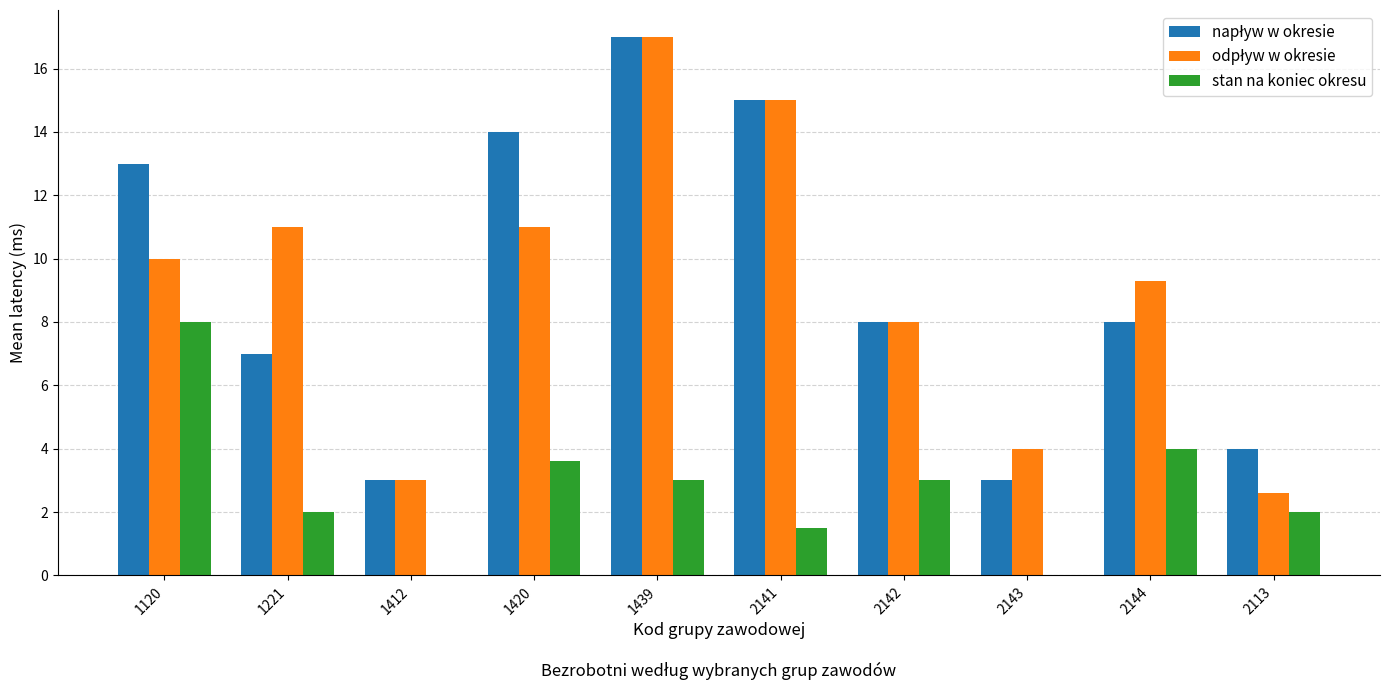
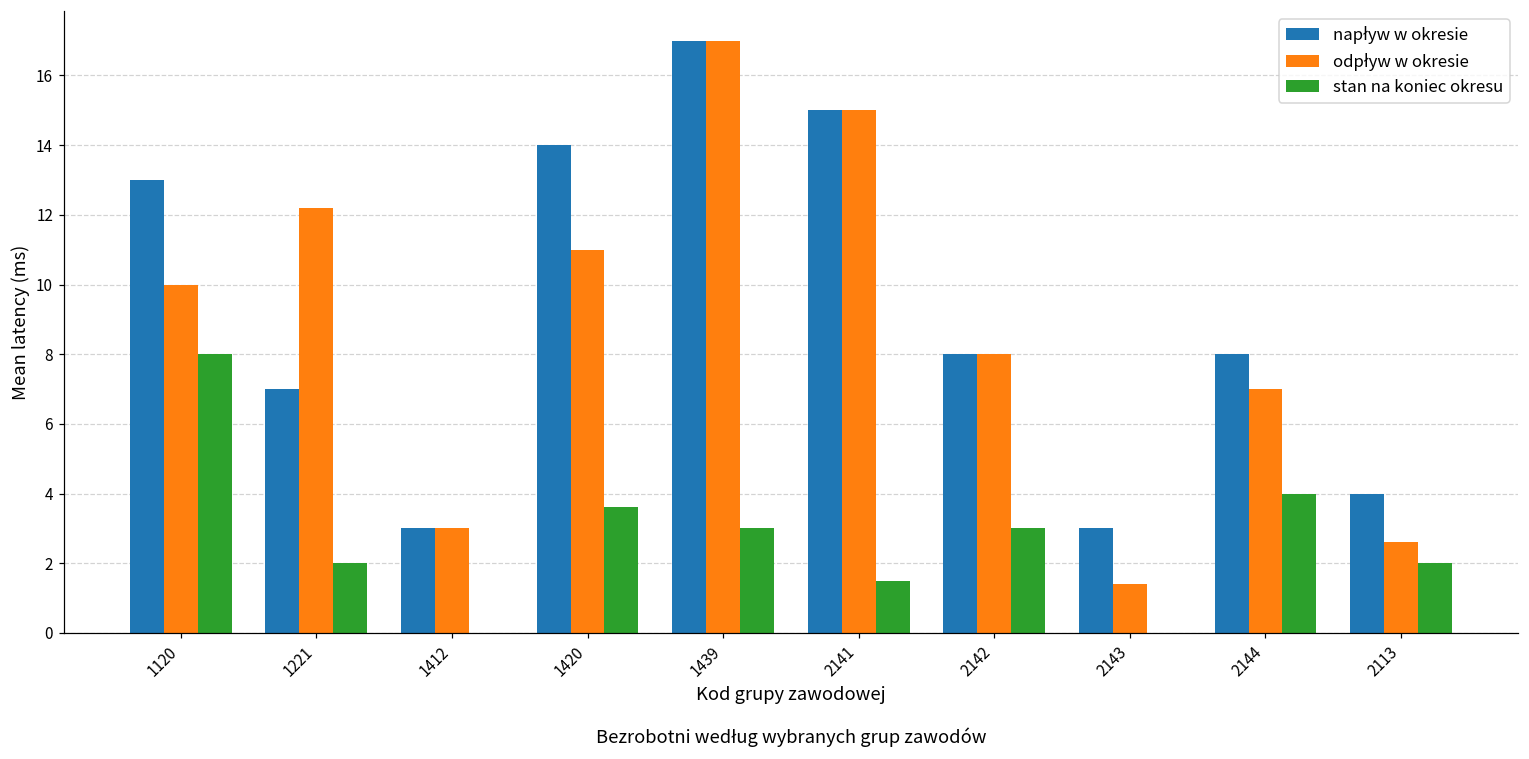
  {
    "napływ w okresie": {
      "1120": 13.0,
      "1221": 7.0,
      "1412": 3.0,
      "1420": 14.0,
      "1439": 17.0,
      "2141": 15.0,
      "2142": 8.0,
      "2143": 3.0,
      "2144": 8.0,
      "2113": 4.0
    },
    "odpływ w okresie": {
      "1120": 10.0,
-     "1221": 11.0,
+     "1221": 12.2,
      "1412": 3.0,
      "1420": 11.0,
      "1439": 17.0,
      "2141": 15.0,
      "2142": 8.0,
-     "2143": 4.0,
-     "2144": 9.3,
+     "2143": 1.4,
+     "2144": 7.0,
      "2113": 2.6
    },
    "stan na koniec okresu": {
      "1120": 8.0,
      "1221": 2.0,
      "1412": 0.0,
      "1420": 3.6,
      "1439": 3.0,
      "2141": 1.5,
      "2142": 3.0,
      "2143": 0.0,
      "2144": 4.0,
      "2113": 2.0
    }
  }
